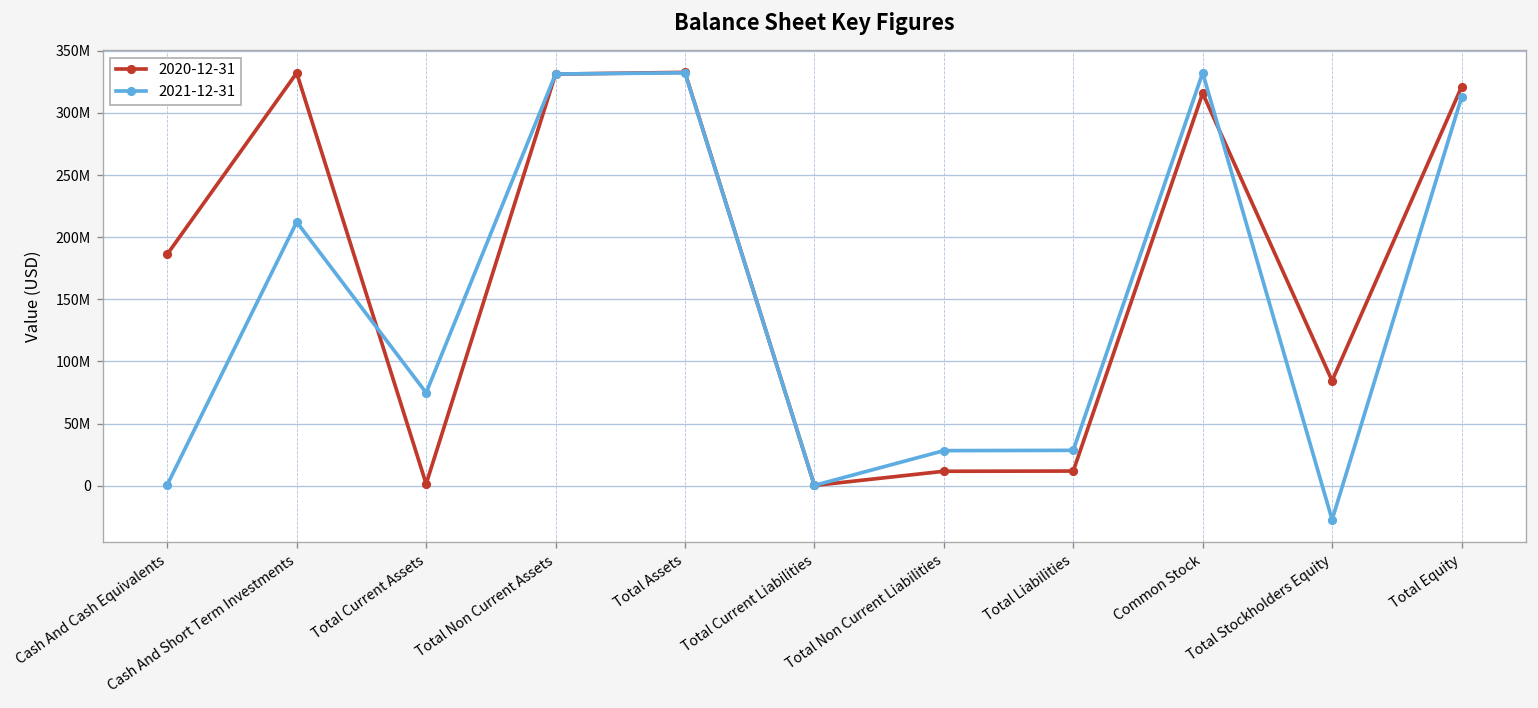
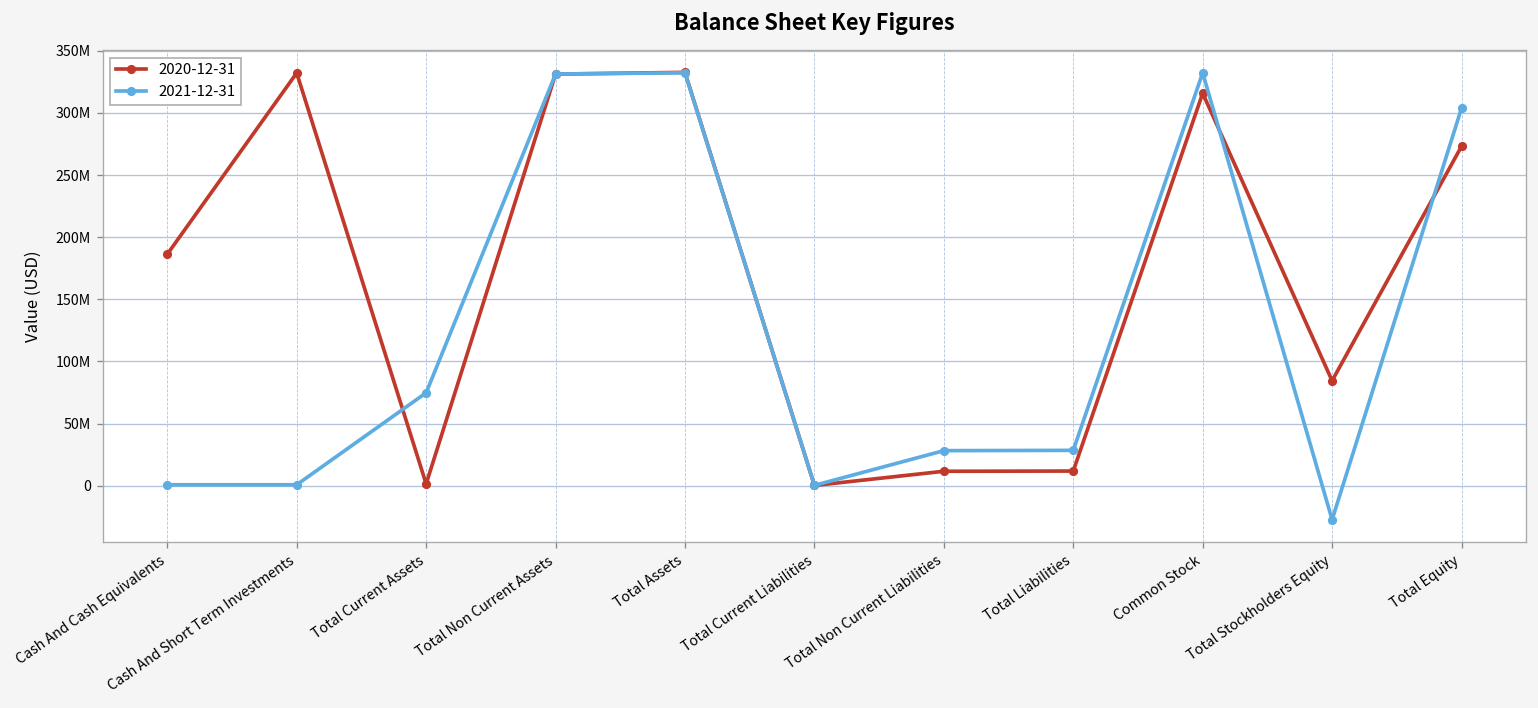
  {
    "2020-12-31": {
      "Cash And Cash Equivalents": 186000000,
      "Cash And Short Term Investments": 332000000,
      "Total Current Assets": 1000000,
      "Total Non Current Liabilities": 12000000,
      "Total Liabilities": 12000000,
      "Common Stock": 316000000,
      "Total Stockholders Equity": 84000000,
-     "Total Equity": 321000000
+     "Total Equity": 273000000
    },
    "2021-12-31": {
      "Cash And Cash Equivalents": 1000000,
-     "Cash And Short Term Investments": 212000000,
+     "Cash And Short Term Investments": 1000000,
      "Total Current Assets": 75000000,
      "Total Non Current Liabilities": 28000000,
      "Total Liabilities": 28000000,
      "Common Stock": 332000000,
      "Total Stockholders Equity": -27000000,
-     "Total Equity": 312000000
+     "Total Equity": 304000000
    }
  }
